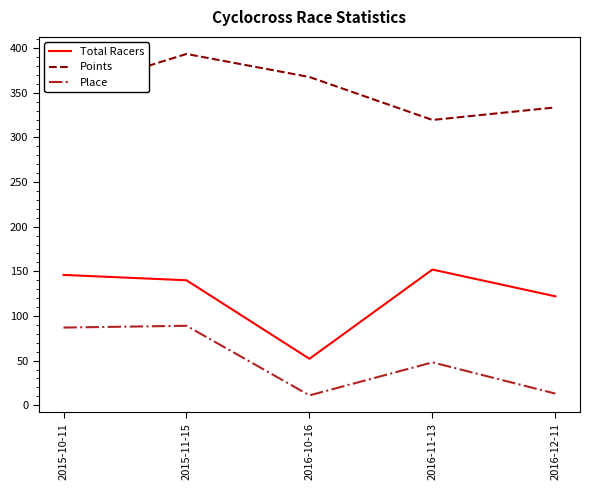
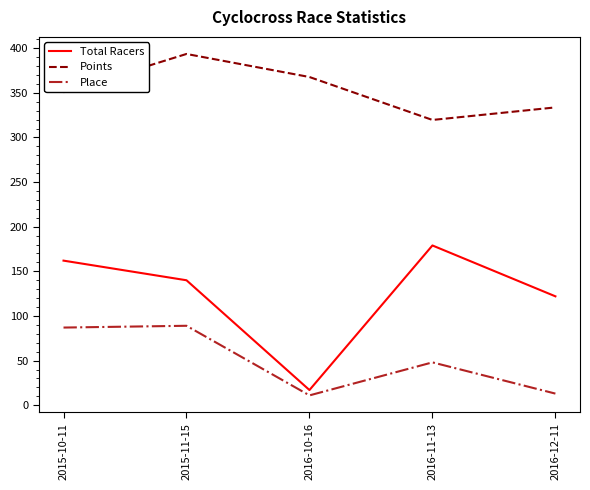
  {
    "Total Racers": {
-     "2015-10-11": 150,
+     "2015-10-11": 160,
      "2015-11-15": 140,
-     "2016-10-16": 50,
-     "2016-11-13": 150,
+     "2016-10-16": 20,
+     "2016-11-13": 180,
      "2016-12-11": 120
    },
    "Points": {
      "2015-11-15": 390,
      "2016-10-16": 370,
      "2016-11-13": 320,
      "2016-12-11": 330
    },
    "Place": {
      "2015-10-11": 90,
      "2015-11-15": 90,
      "2016-10-16": 10,
      "2016-11-13": 50,
      "2016-12-11": 10
    }
  }
